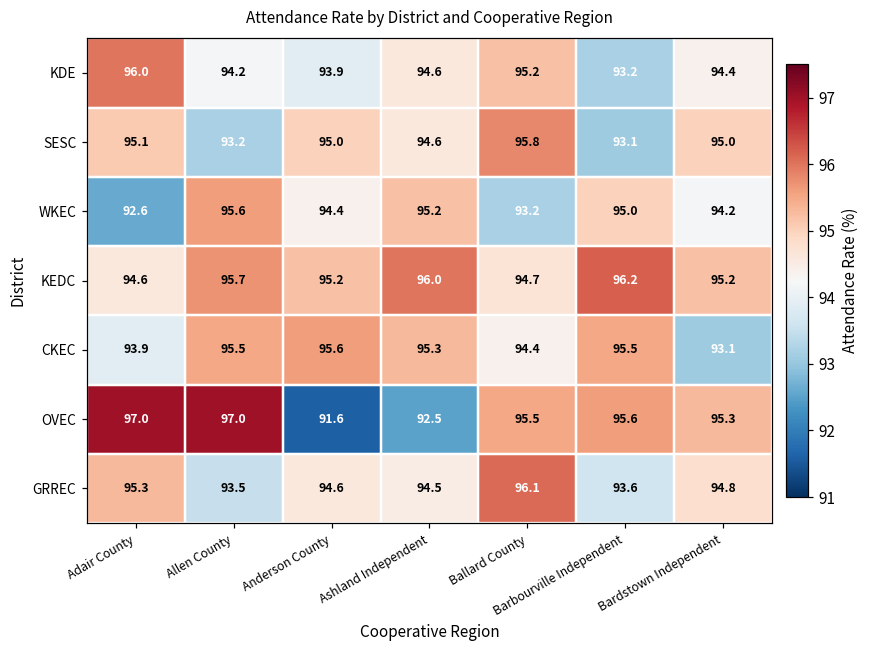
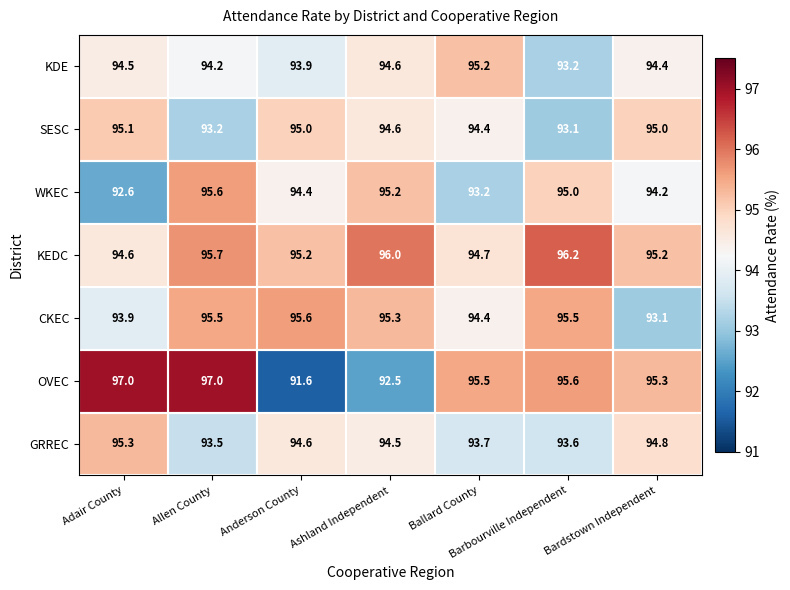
  {
    "KDE": {
-     "Adair County": 96.0,
+     "Adair County": 94.5,
      "Allen County": 94.2,
      "Anderson County": 93.9,
      "Ashland Independent": 94.6,
      "Ballard County": 95.2,
      "Barbourville Independent": 93.2,
      "Bardstown Independent": 94.4
    },
    "SESC": {
      "Adair County": 95.1,
      "Allen County": 93.2,
      "Anderson County": 95.0,
      "Ashland Independent": 94.6,
-     "Ballard County": 95.8,
+     "Ballard County": 94.4,
      "Barbourville Independent": 93.1,
      "Bardstown Independent": 95.0
    },
    "WKEC": {
      "Adair County": 92.6,
      "Allen County": 95.6,
      "Anderson County": 94.4,
      "Ashland Independent": 95.2,
      "Ballard County": 93.2,
      "Barbourville Independent": 95.0,
      "Bardstown Independent": 94.2
    },
    "KEDC": {
      "Adair County": 94.6,
      "Allen County": 95.7,
      "Anderson County": 95.2,
      "Ashland Independent": 96.0,
      "Ballard County": 94.7,
      "Barbourville Independent": 96.2,
      "Bardstown Independent": 95.2
    },
    "CKEC": {
      "Adair County": 93.9,
      "Allen County": 95.5,
      "Anderson County": 95.6,
      "Ashland Independent": 95.3,
      "Ballard County": 94.4,
      "Barbourville Independent": 95.5,
      "Bardstown Independent": 93.1
    },
    "OVEC": {
      "Adair County": 97.0,
      "Allen County": 97.0,
      "Anderson County": 91.6,
      "Ashland Independent": 92.5,
      "Ballard County": 95.5,
      "Barbourville Independent": 95.6,
      "Bardstown Independent": 95.3
    },
    "GRREC": {
      "Adair County": 95.3,
      "Allen County": 93.5,
      "Anderson County": 94.6,
      "Ashland Independent": 94.5,
-     "Ballard County": 96.1,
+     "Ballard County": 93.7,
      "Barbourville Independent": 93.6,
      "Bardstown Independent": 94.8
    }
  }
